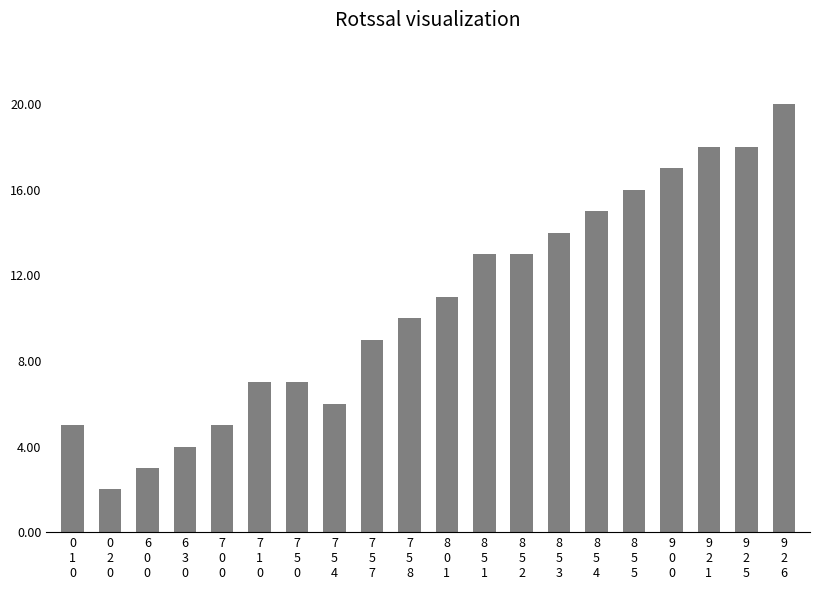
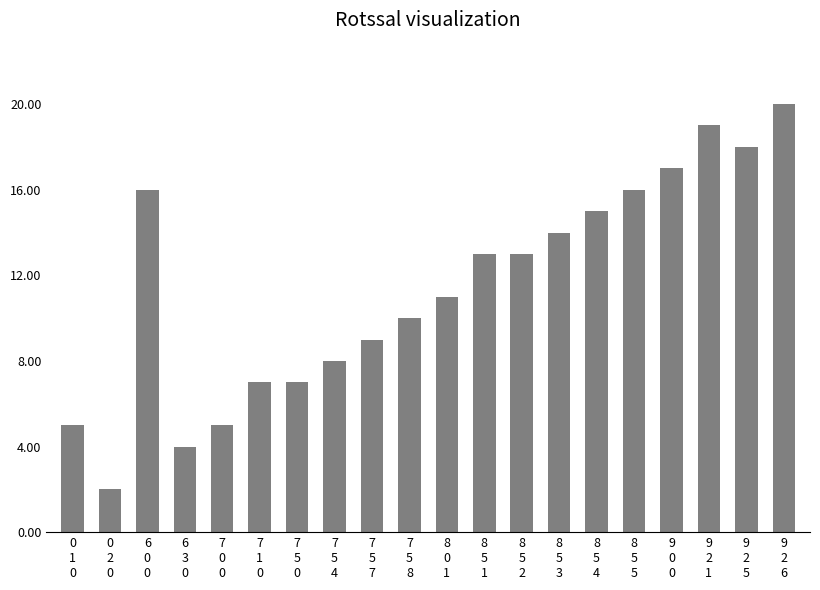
  {
    "0 1 0": 5,
    "0 2 0": 2,
-   "6 0 0": 3,
+   "6 0 0": 16,
    "6 3 0": 4,
    "7 0 0": 5,
    "7 1 0": 7,
    "7 5 0": 7,
-   "7 5 4": 6,
+   "7 5 4": 8,
    "7 5 7": 9,
    "7 5 8": 10,
    "8 0 1": 11,
    "8 5 1": 13,
    "8 5 2": 13,
    "8 5 3": 14,
    "8 5 4": 15,
    "8 5 5": 16,
    "9 0 0": 17,
-   "9 2 1": 18,
+   "9 2 1": 19,
    "9 2 5": 18,
    "9 2 6": 20
  }
